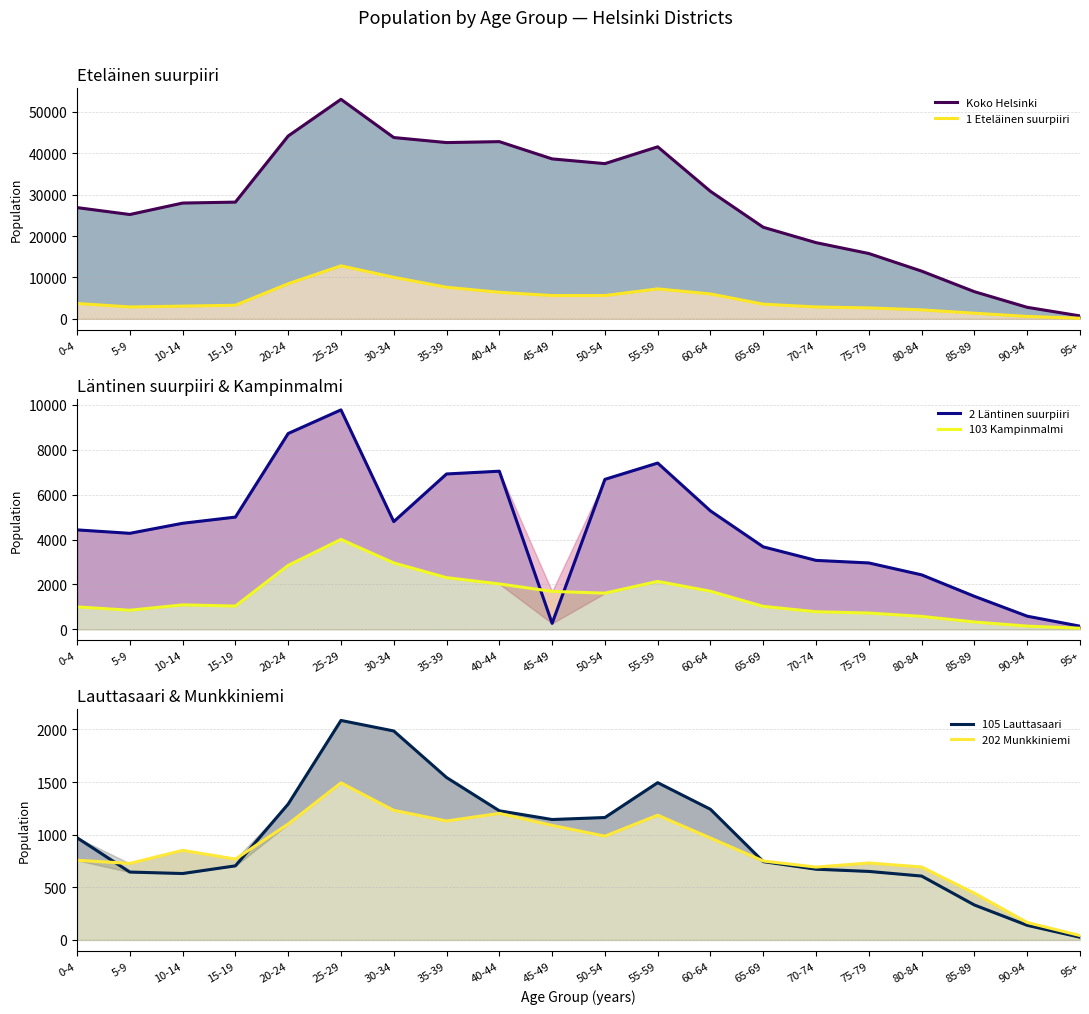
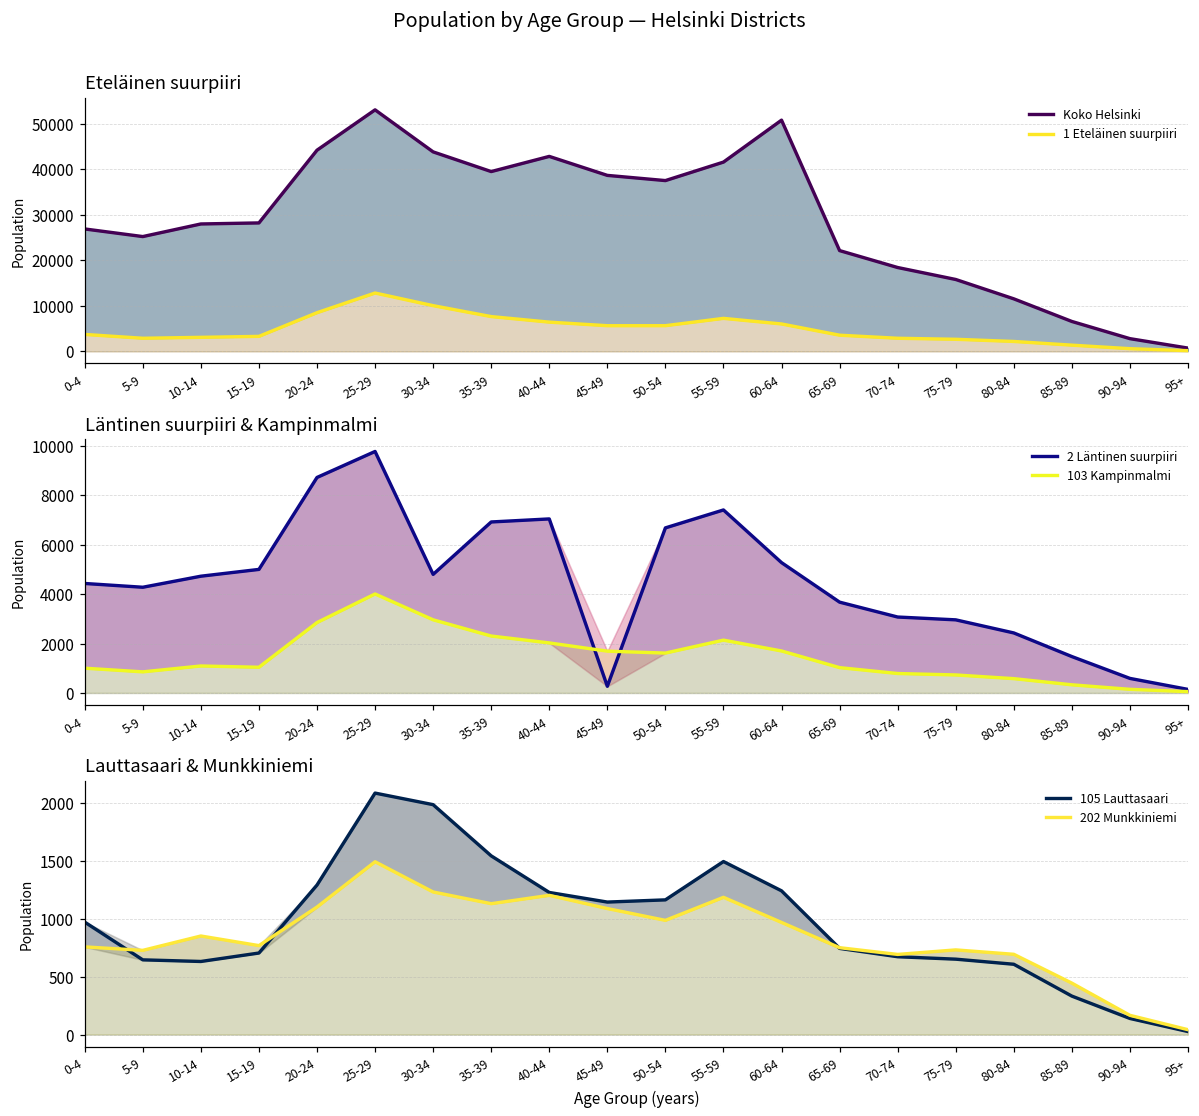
  {
    "Eteläinen suurpiiri": {
      "Koko Helsinki": {
        "0-4": 27000,
        "5-9": 25000,
        "10-14": 28000,
        "15-19": 28000,
        "20-24": 44000,
        "25-29": 53000,
        "30-34": 44000,
-       "35-39": 43000,
+       "35-39": 39000,
        "40-44": 43000,
        "45-49": 39000,
        "50-54": 37000,
        "55-59": 42000,
-       "60-64": 31000,
+       "60-64": 51000,
        "65-69": 22000,
        "70-74": 18000,
        "75-79": 16000,
        "80-84": 12000,
        "85-89": 7000,
        "90-94": 3000
      },
      "1 Eteläinen suurpiiri": {
        "0-4": 4000,
        "5-9": 3000,
        "10-14": 3000,
        "15-19": 3000,
        "20-24": 8000,
        "25-29": 13000,
        "30-34": 10000,
        "35-39": 8000,
        "40-44": 6000,
        "45-49": 6000,
        "50-54": 6000,
        "55-59": 7000,
        "60-64": 6000,
        "65-69": 4000,
        "70-74": 3000,
        "75-79": 3000,
        "80-84": 2000,
        "85-89": 1000,
        "90-94": 1000
      }
    },
    "Läntinen suurpiiri & Kampinmalmi": {
      "2 Läntinen suurpiiri": {
        "45-49": 300
      },
      "103 Kampinmalmi": {
        "0-4": 1000,
        "5-9": 900,
        "10-14": 1100,
        "15-19": 1000,
        "20-24": 2800,
        "25-29": 4000,
        "30-34": 3000,
        "35-39": 2300,
        "40-44": 2000,
        "50-54": 1600,
        "55-59": 2100,
        "60-64": 1700,
        "65-69": 1000,
        "70-74": 800,
        "75-79": 700,
        "80-84": 600,
        "85-89": 300,
        "90-94": 100
      }
    },
    "Lauttasaari & Munkkiniemi": {
      "105 Lauttasaari": {
        "5-9": 650,
        "10-14": 630,
        "15-19": 700,
        "75-79": 650,
        "80-84": 610,
        "85-89": 330,
        "90-94": 140
      },
      "202 Munkkiniemi": {
        "0-4": 760,
        "20-24": 1100,
        "25-29": 1490,
        "30-34": 1230,
        "35-39": 1130,
        "40-44": 1200,
        "45-49": 1090,
        "50-54": 990,
        "55-59": 1190,
        "60-64": 970
      }
    }
  }
